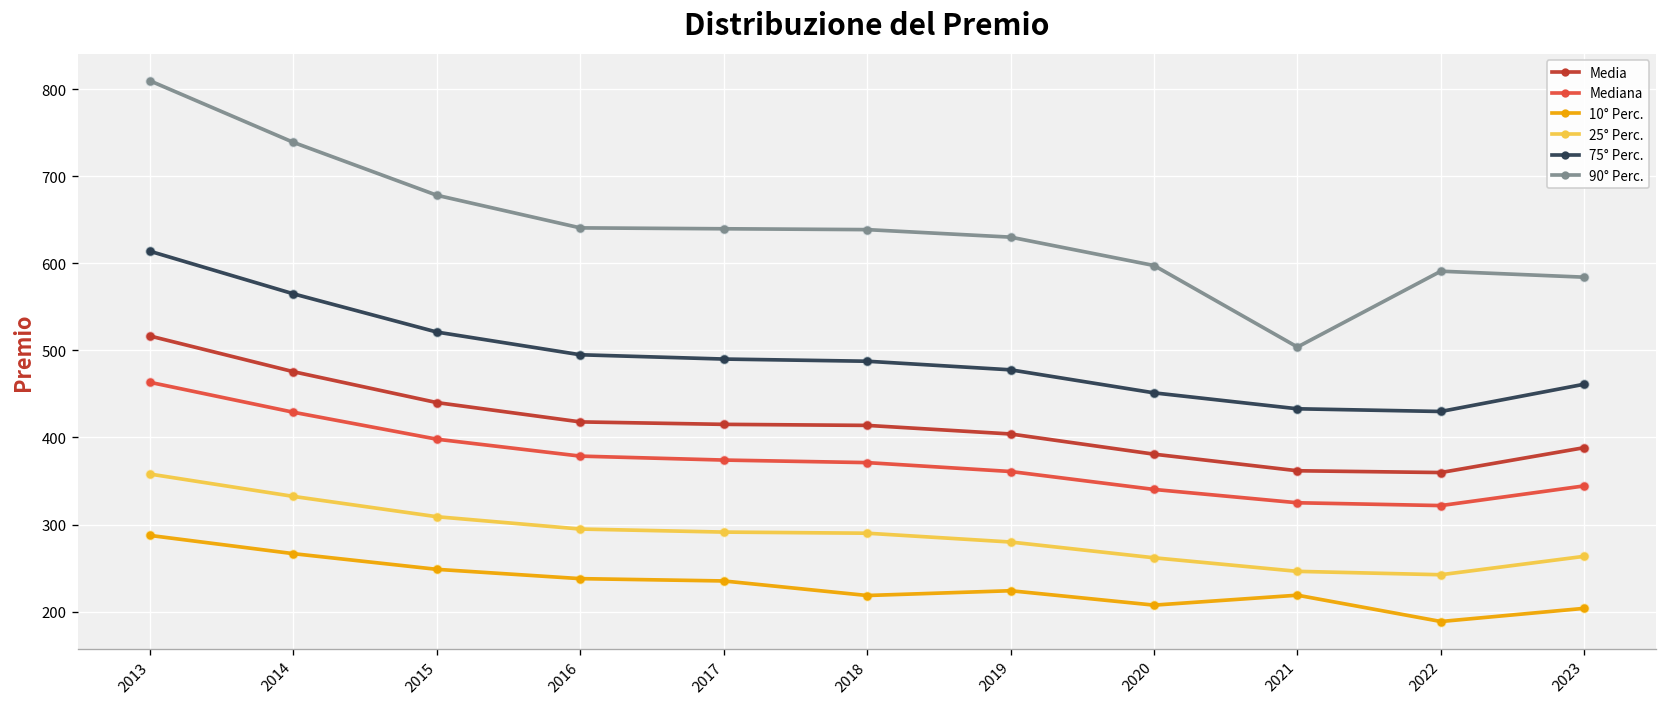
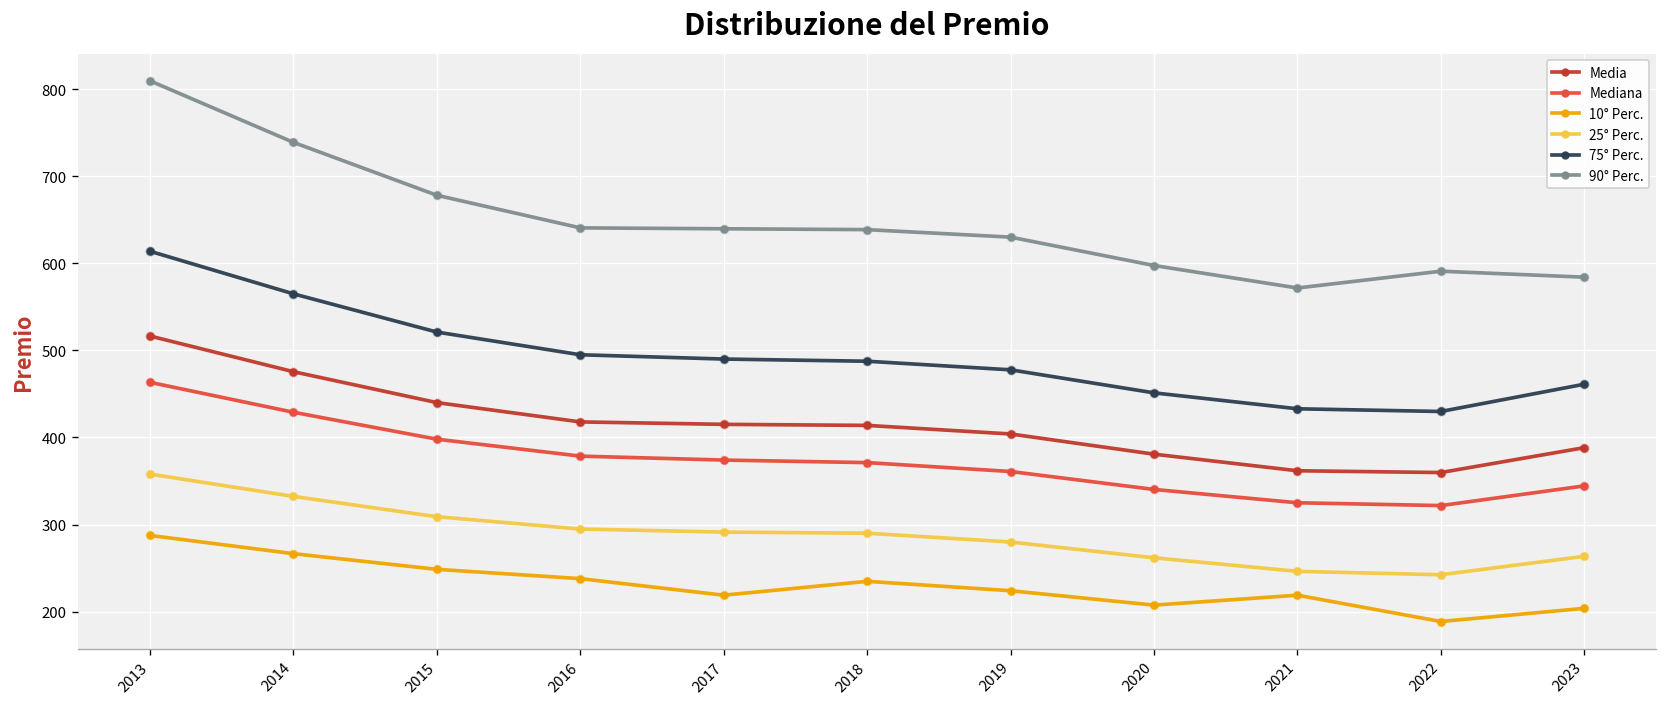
  {
    "10° Perc.": {
      "2013": 290,
      "2014": 270,
      "2015": 250,
      "2016": 240,
-     "2017": 240,
-     "2018": 220,
+     "2017": 220,
+     "2018": 230,
      "2019": 220,
      "2020": 210,
      "2021": 220,
      "2022": 190,
      "2023": 200
    },
    "25° Perc.": {
      "2013": 360,
      "2014": 330,
      "2015": 310,
      "2016": 290,
      "2017": 290,
      "2018": 290,
      "2019": 280,
      "2020": 260,
      "2021": 250,
      "2022": 240,
      "2023": 260
    },
    "75° Perc.": {
      "2013": 610,
      "2014": 560,
      "2015": 520,
      "2016": 490,
      "2017": 490,
      "2018": 490,
      "2019": 480,
      "2020": 450,
      "2021": 430,
      "2022": 430,
      "2023": 460
    },
    "90° Perc.": {
      "2013": 810,
      "2014": 740,
      "2015": 680,
      "2016": 640,
      "2017": 640,
      "2018": 640,
      "2019": 630,
      "2020": 600,
-     "2021": 500,
+     "2021": 570,
      "2022": 590,
      "2023": 580
    }
  }
